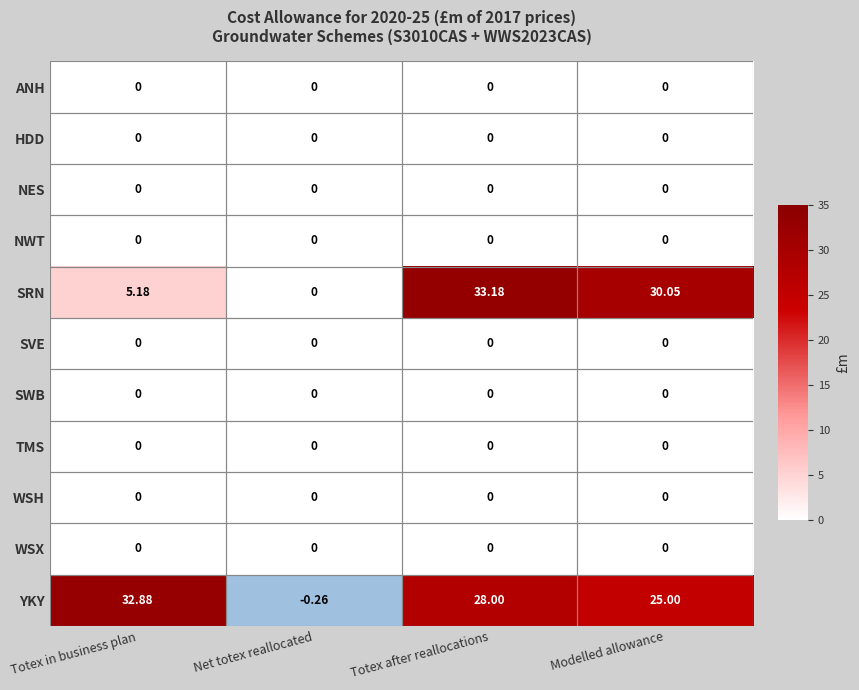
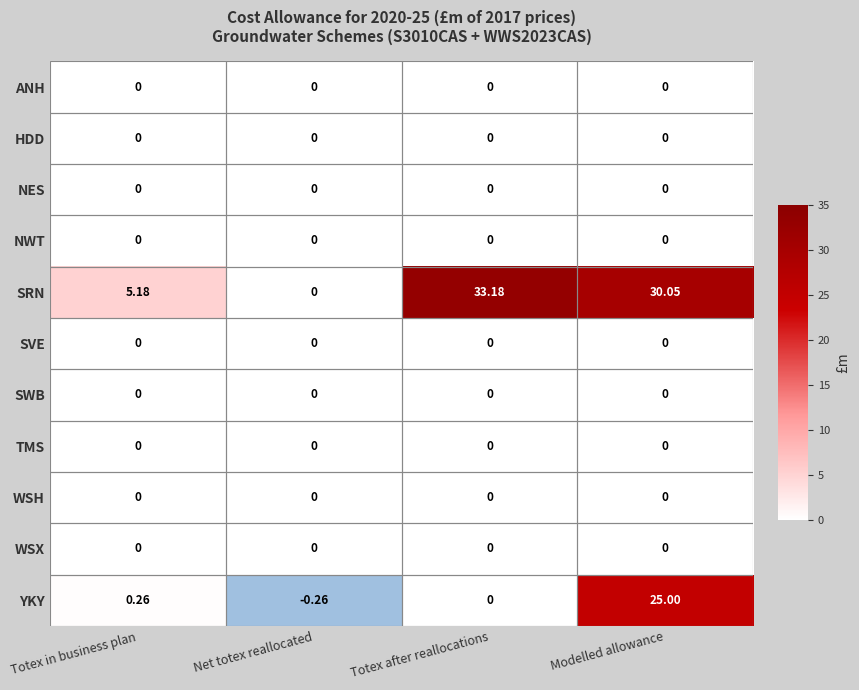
  {
    "ANH": {
      "Totex in business plan": 0,
      "Net totex reallocated": 0,
      "Totex after reallocations": 0,
      "Modelled allowance": 0
    },
    "HDD": {
      "Totex in business plan": 0,
      "Net totex reallocated": 0,
      "Totex after reallocations": 0,
      "Modelled allowance": 0
    },
    "NES": {
      "Totex in business plan": 0,
      "Net totex reallocated": 0,
      "Totex after reallocations": 0,
      "Modelled allowance": 0
    },
    "NWT": {
      "Totex in business plan": 0,
      "Net totex reallocated": 0,
      "Totex after reallocations": 0,
      "Modelled allowance": 0
    },
    "SRN": {
      "Totex in business plan": 5.18,
      "Net totex reallocated": 0,
      "Totex after reallocations": 33.18,
      "Modelled allowance": 30.05
    },
    "SVE": {
      "Totex in business plan": 0,
      "Net totex reallocated": 0,
      "Totex after reallocations": 0,
      "Modelled allowance": 0
    },
    "SWB": {
      "Totex in business plan": 0,
      "Net totex reallocated": 0,
      "Totex after reallocations": 0,
      "Modelled allowance": 0
    },
    "TMS": {
      "Totex in business plan": 0,
      "Net totex reallocated": 0,
      "Totex after reallocations": 0,
      "Modelled allowance": 0
    },
    "WSH": {
      "Totex in business plan": 0,
      "Net totex reallocated": 0,
      "Totex after reallocations": 0,
      "Modelled allowance": 0
    },
    "WSX": {
      "Totex in business plan": 0,
      "Net totex reallocated": 0,
      "Totex after reallocations": 0,
      "Modelled allowance": 0
    },
    "YKY": {
-     "Totex in business plan": 32.88,
+     "Totex in business plan": 0.26,
      "Net totex reallocated": -0.26,
-     "Totex after reallocations": 28.00,
+     "Totex after reallocations": 0,
      "Modelled allowance": 25.00
    }
  }
